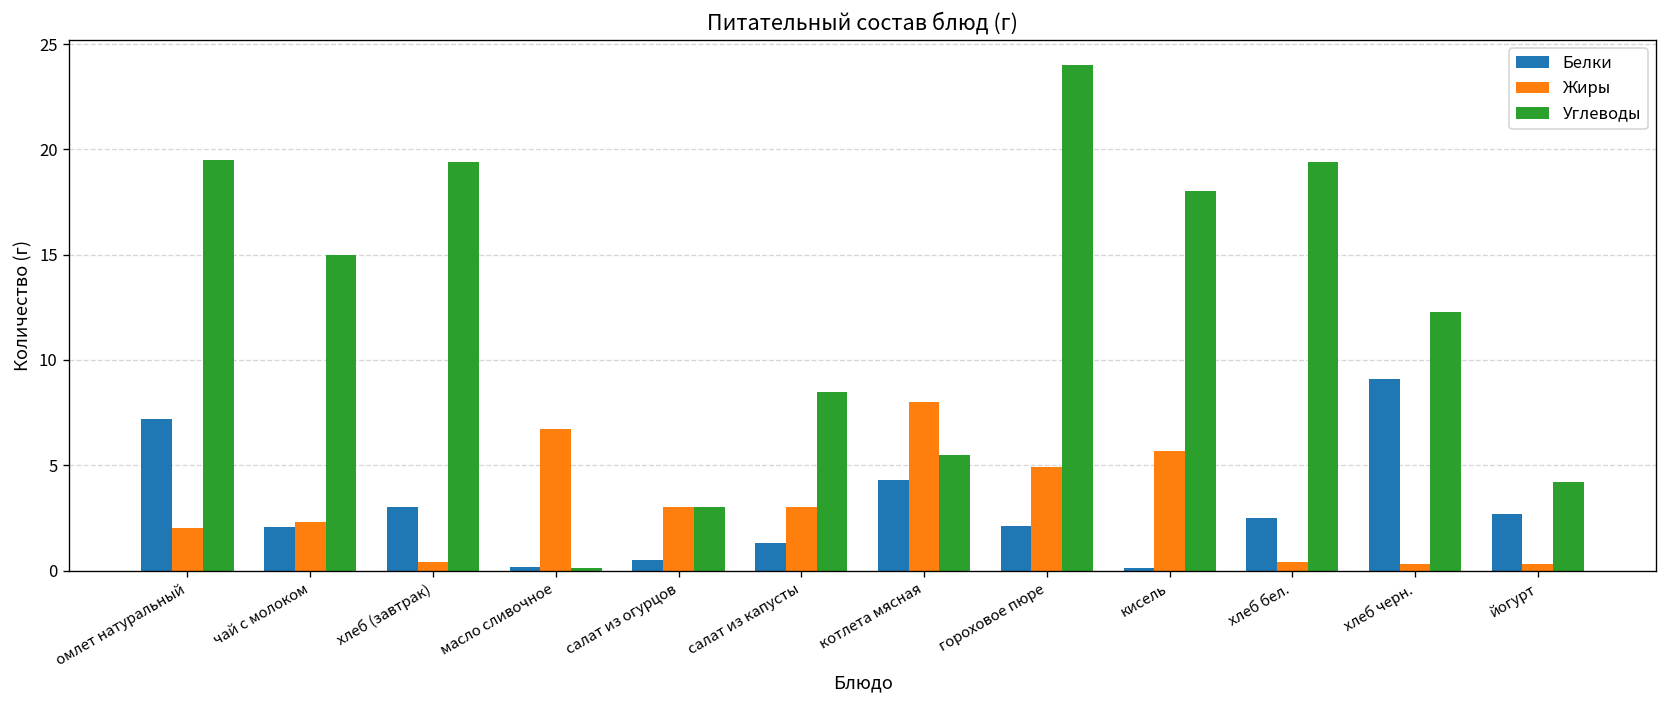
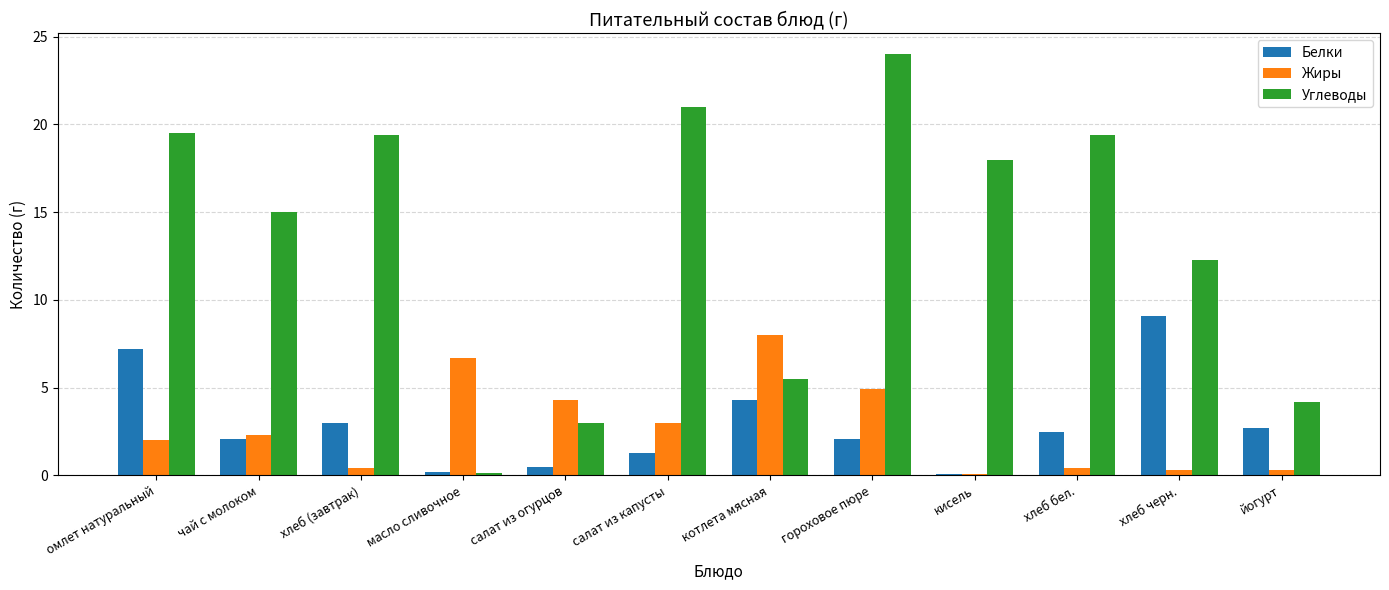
  {
    "Белки": {
      "омлет натуральный": 7.2,
      "чай с молоком": 2.1,
      "хлеб (завтрак)": 3.0,
      "масло сливочное": 0.2,
      "салат из огурцов": 0.5,
      "салат из капусты": 1.3,
      "котлета мясная": 4.3,
      "гороховое пюре": 2.1,
      "хлеб бел.": 2.5,
      "хлеб черн.": 9.1,
      "йогурт": 2.7
    },
    "Жиры": {
      "омлет натуральный": 2.0,
      "чай с молоком": 2.3,
      "хлеб (завтрак)": 0.4,
      "масло сливочное": 6.7,
-     "салат из огурцов": 3.0,
+     "салат из огурцов": 4.3,
      "салат из капусты": 3.0,
      "котлета мясная": 8.0,
      "гороховое пюре": 4.9,
-     "кисель": 5.7,
+     "кисель": 0.1,
      "хлеб бел.": 0.4,
      "хлеб черн.": 0.3,
      "йогурт": 0.3
    },
    "Углеводы": {
      "омлет натуральный": 19.5,
      "чай с молоком": 15.0,
      "хлеб (завтрак)": 19.4,
      "салат из огурцов": 3.0,
-     "салат из капусты": 8.5,
+     "салат из капусты": 21.0,
      "котлета мясная": 5.5,
      "гороховое пюре": 24.0,
      "кисель": 18.0,
      "хлеб бел.": 19.4,
      "хлеб черн.": 12.3,
      "йогурт": 4.2
    }
  }
